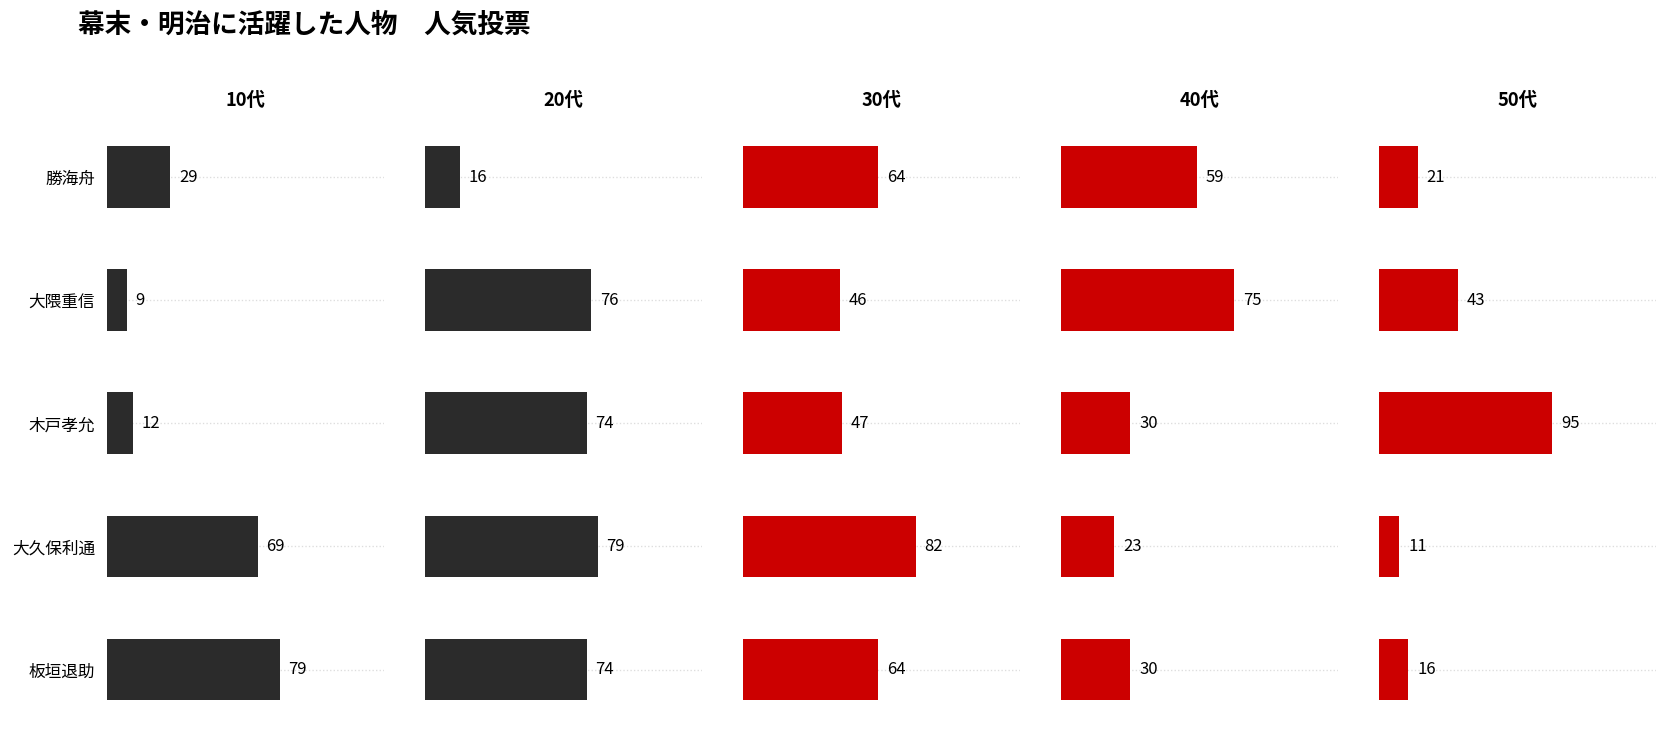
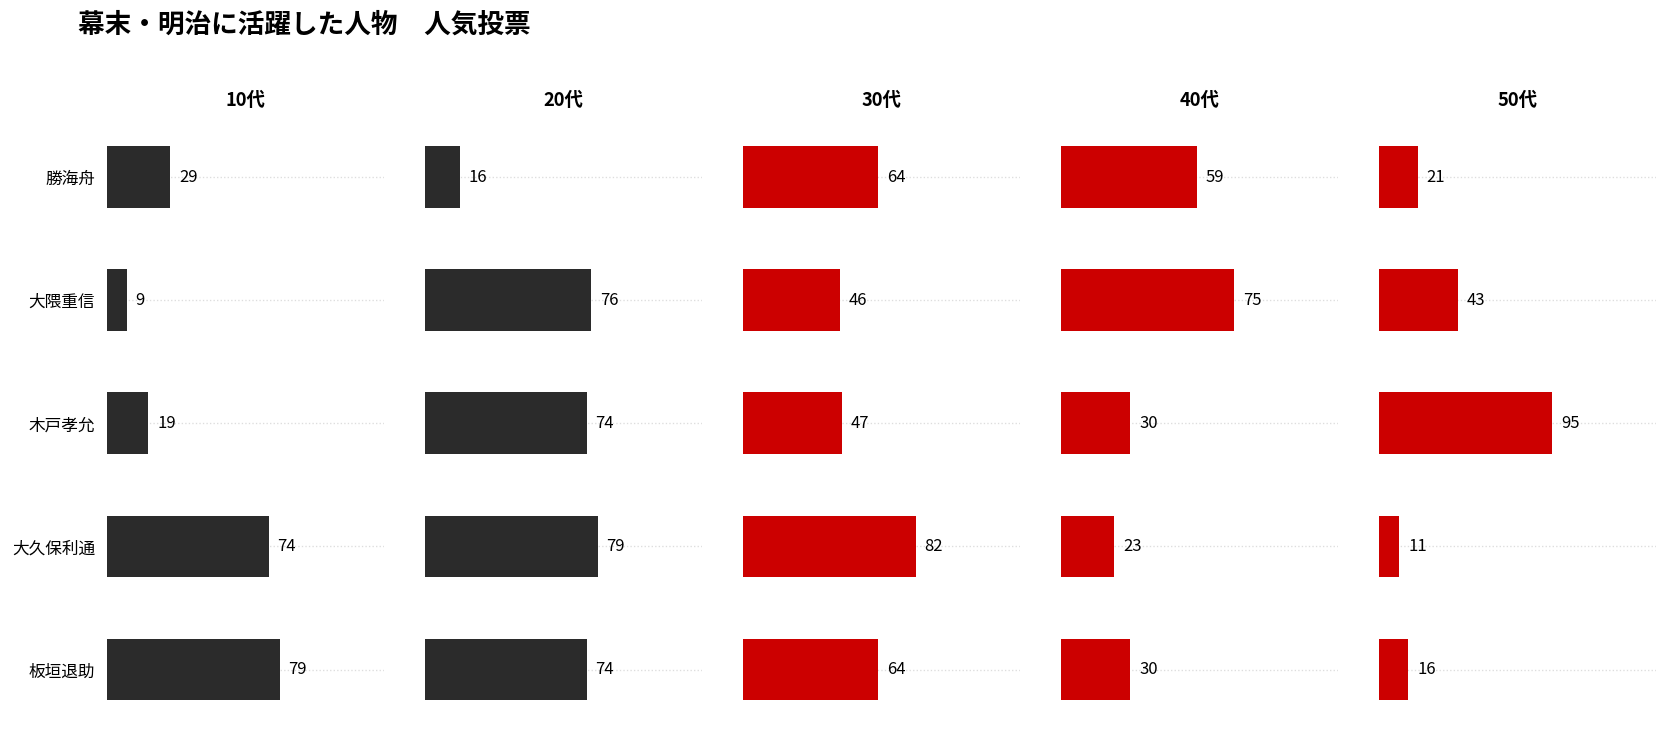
  {
    "10代": {
      "勝海舟": 29,
      "大隈重信": 9,
-     "木戸孝允": 12,
-     "大久保利通": 69,
+     "木戸孝允": 19,
+     "大久保利通": 74,
      "板垣退助": 79
    }
  }
